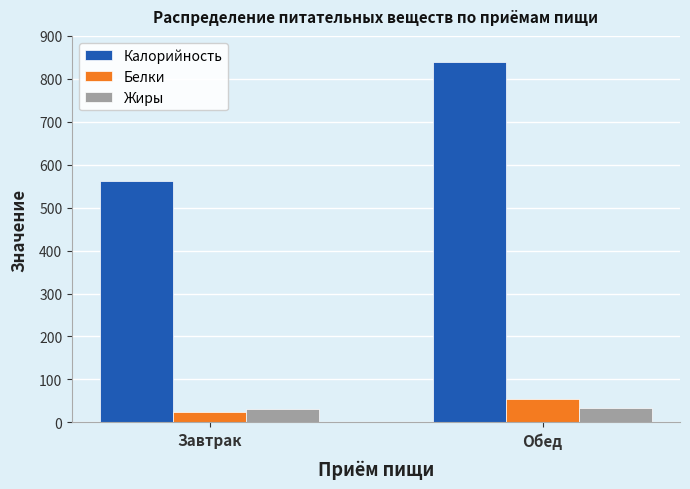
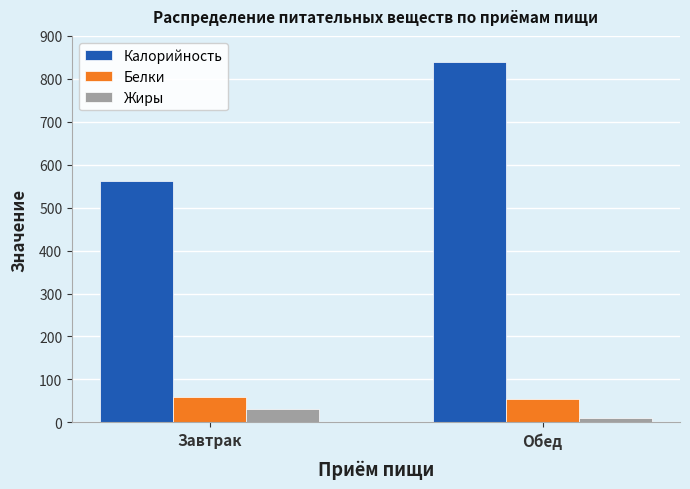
  {
    "Калорийность": {
      "Завтрак": 560,
      "Обед": 840
    },
    "Белки": {
-     "Завтрак": 20,
+     "Завтрак": 60,
      "Обед": 50
    },
    "Жиры": {
      "Завтрак": 30,
-     "Обед": 30
+     "Обед": 10
    }
  }
